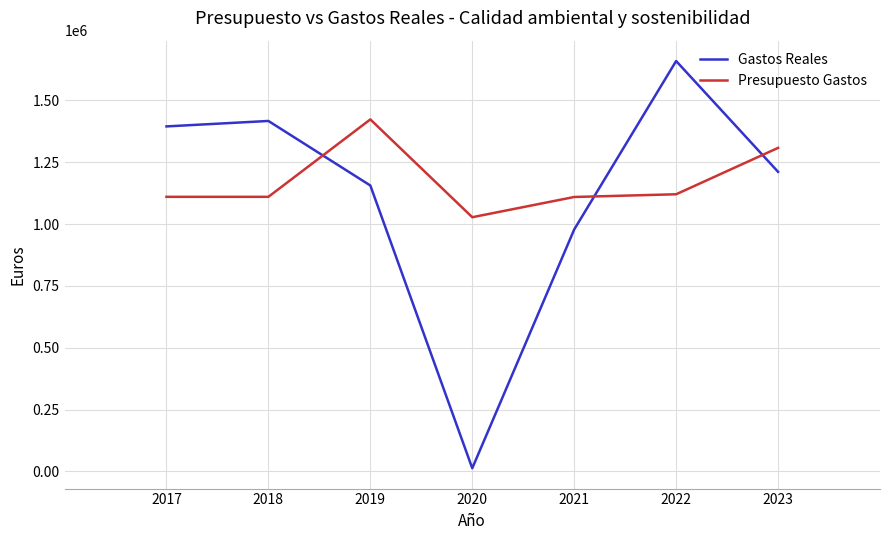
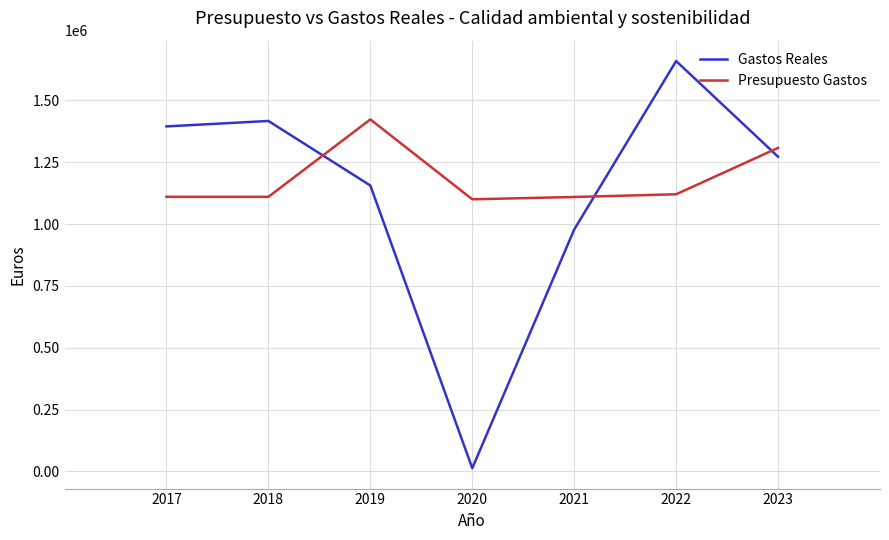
  {
    "Gastos Reales": {
      "2017": 1390000,
      "2018": 1420000,
      "2019": 1160000,
      "2020": 10000,
      "2021": 980000,
      "2022": 1660000,
-     "2023": 1210000
+     "2023": 1270000
    },
    "Presupuesto Gastos": {
      "2017": 1110000,
      "2018": 1110000,
      "2019": 1420000,
-     "2020": 1030000,
+     "2020": 1100000,
      "2021": 1110000,
      "2022": 1120000,
      "2023": 1310000
    }
  }
